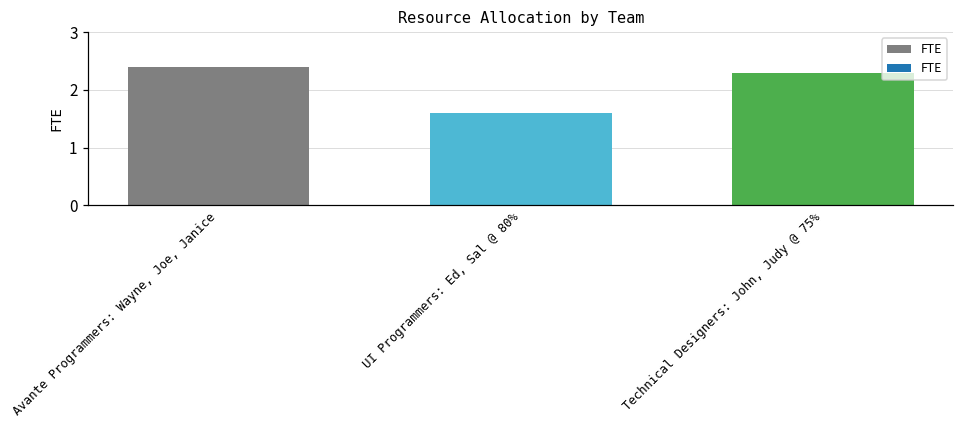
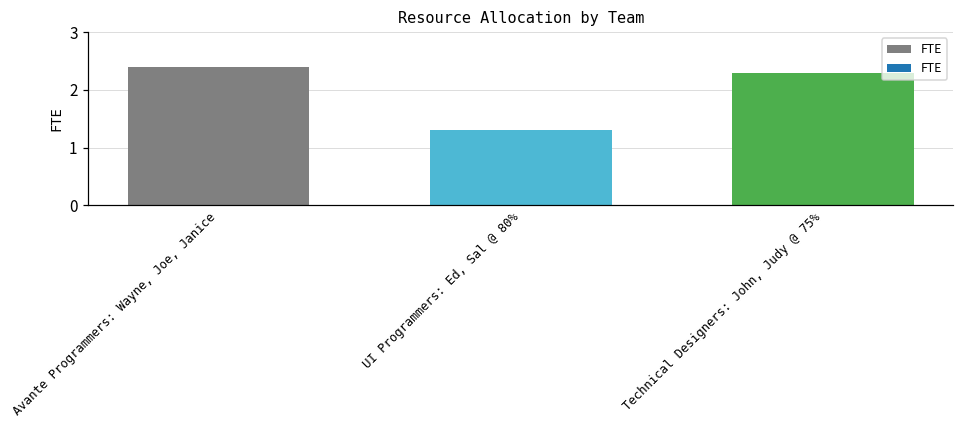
  {
    "Avante Programmers: Wayne, Joe, Janice": 2.4,
-   "UI Programmers: Ed, Sal @ 80%": 1.6,
+   "UI Programmers: Ed, Sal @ 80%": 1.3,
    "Technical Designers: John, Judy @ 75%": 2.3
  }
